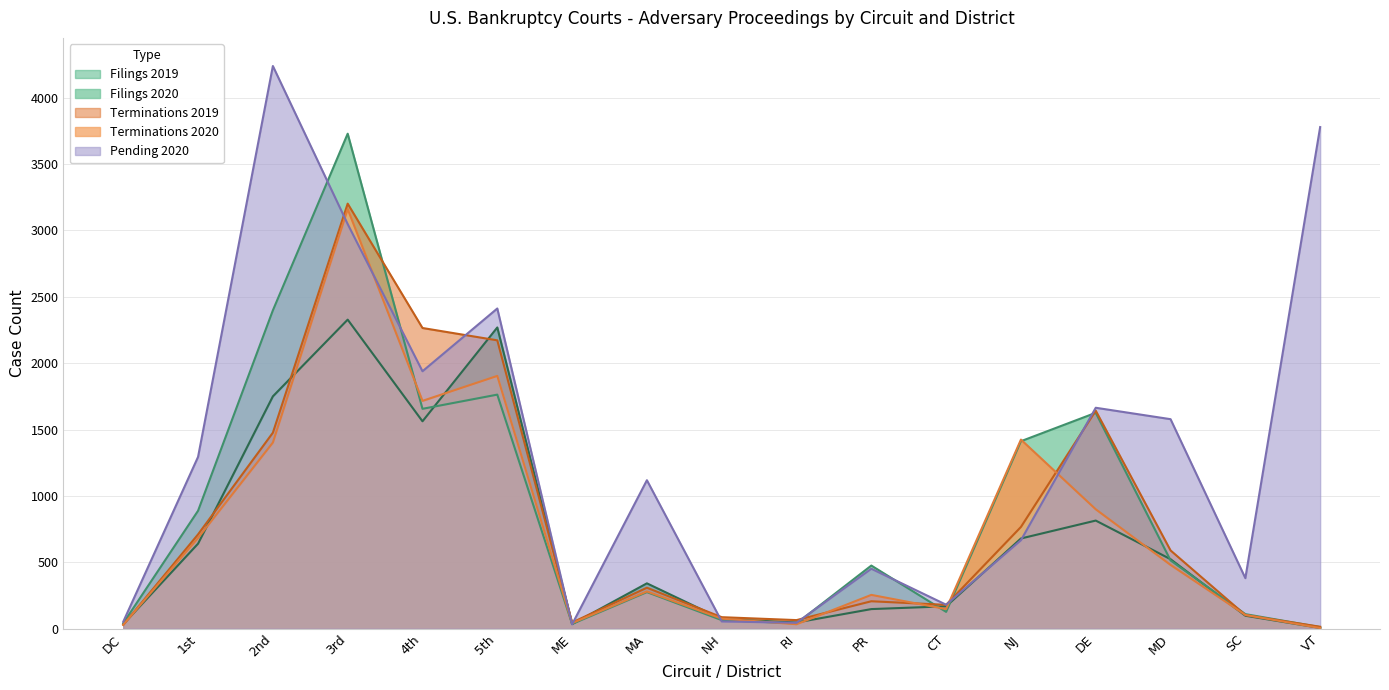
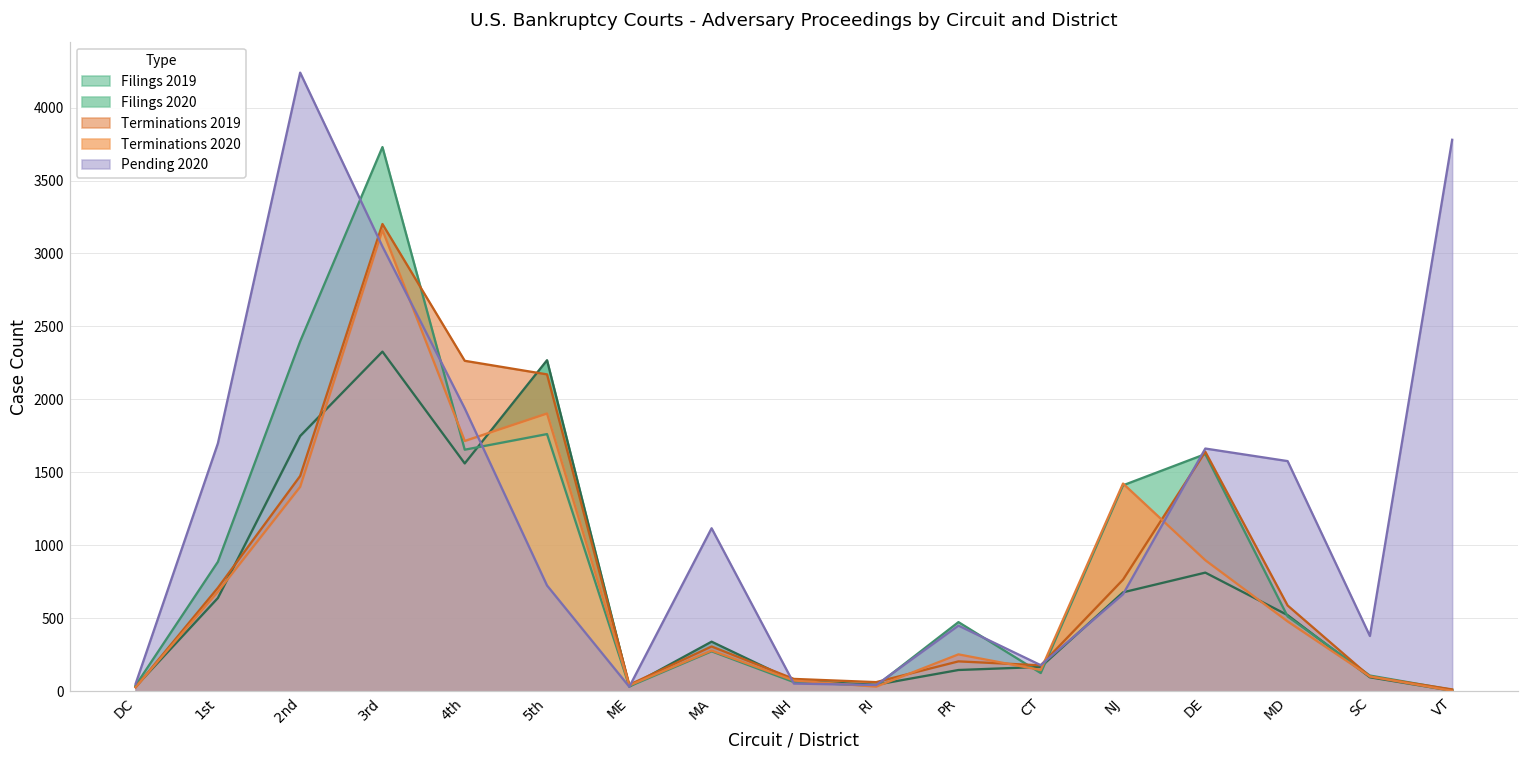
  {
    "Pending 2020": {
-     "1st": 1290,
+     "1st": 1700,
      "2nd": 4240,
      "3rd": 3050,
      "4th": 1940,
-     "5th": 2410,
+     "5th": 730,
      "MA": 1120,
      "PR": 450,
      "DE": 1660,
      "MD": 1580,
      "SC": 380,
      "VT": 3780
    }
  }
